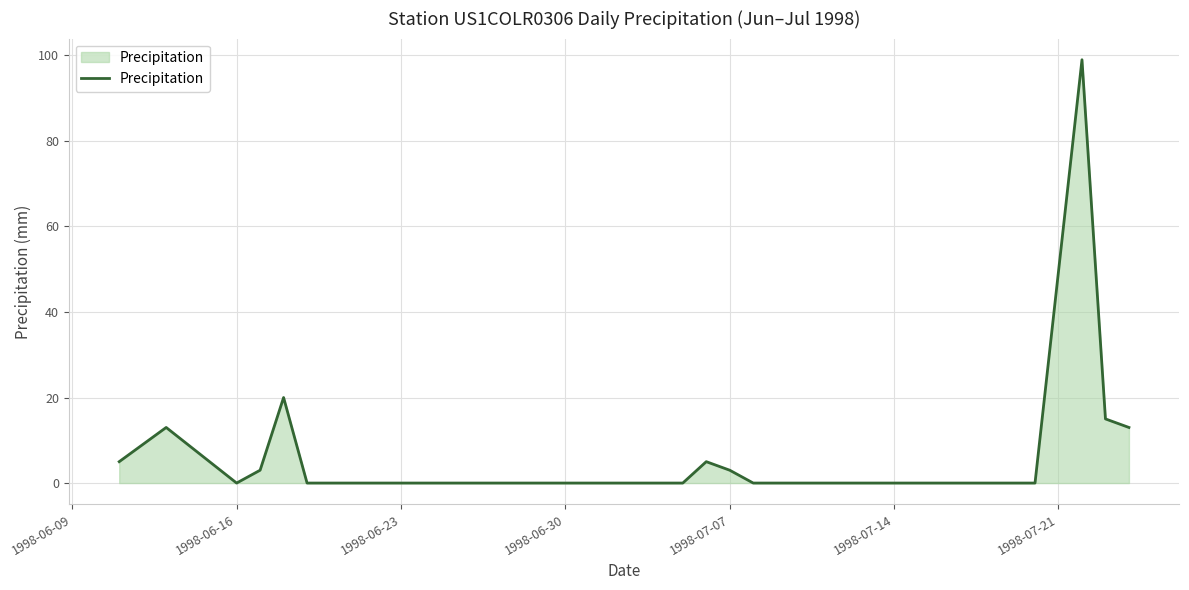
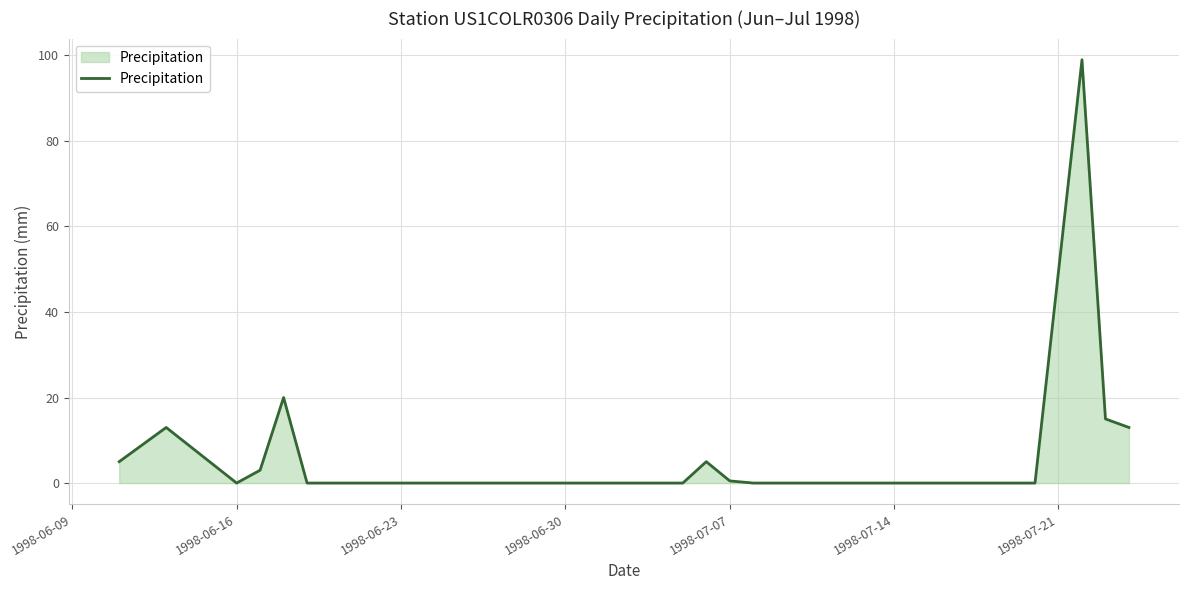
  {
    "1998-06-16": 0,
    "1998-06-23": 0,
    "1998-06-30": 0,
-   "1998-07-07": 3,
+   "1998-07-07": 1,
    "1998-07-14": 0
  }
